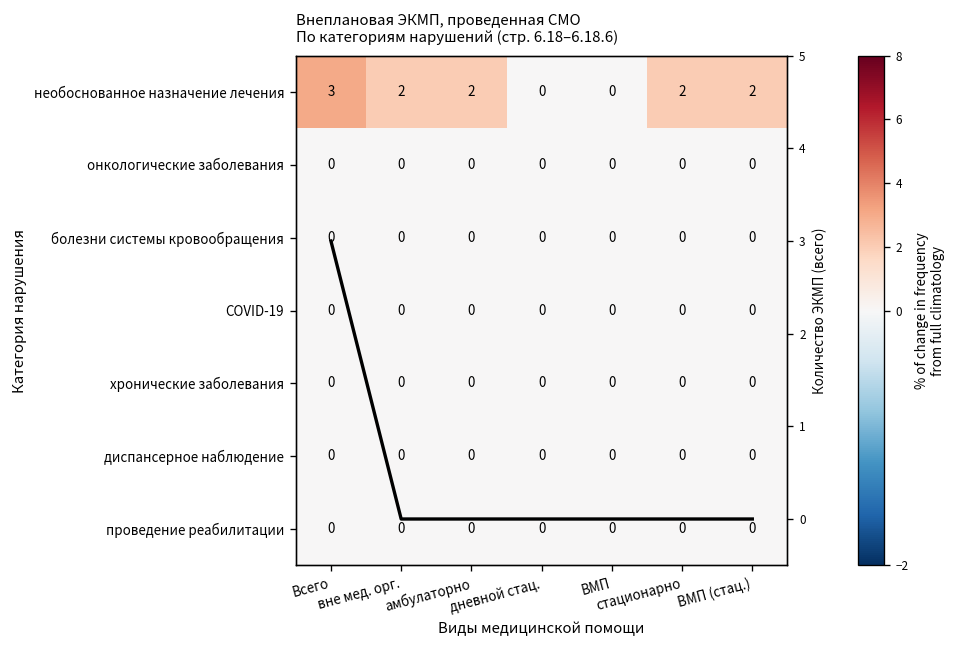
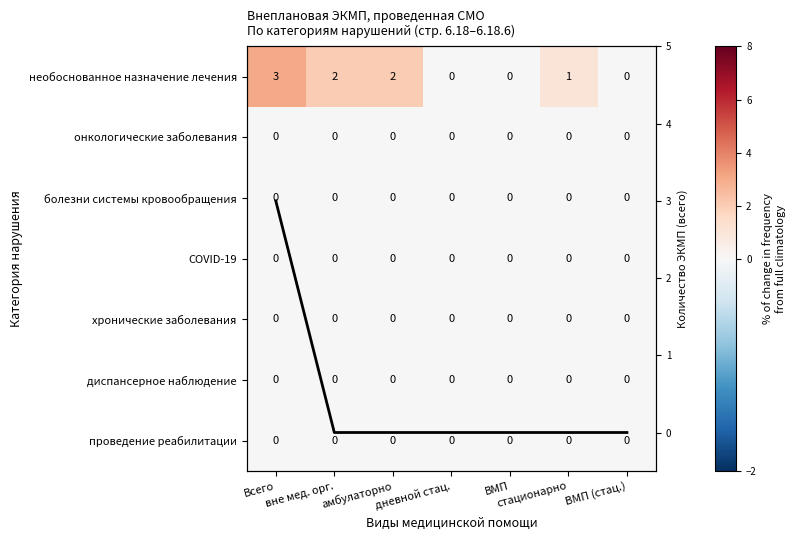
  {
    "необоснованное назначение лечения": {
      "Всего": 3,
      "вне мед. орг.": 2,
      "амбулаторно": 2,
      "дневной стац.": 0,
      "ВМП": 0,
-     "стационарно": 2,
-     "ВМП (стац.)": 2
+     "стационарно": 1,
+     "ВМП (стац.)": 0
    },
    "онкологические заболевания": {
      "Всего": 0,
      "вне мед. орг.": 0,
      "амбулаторно": 0,
      "дневной стац.": 0,
      "ВМП": 0,
      "стационарно": 0,
      "ВМП (стац.)": 0
    },
    "болезни системы кровообращения": {
      "вне мед. орг.": 0,
      "амбулаторно": 0,
      "дневной стац.": 0,
      "ВМП": 0,
      "стационарно": 0,
      "ВМП (стац.)": 0
    },
    "COVID-19": {
      "Всего": 0,
      "вне мед. орг.": 0,
      "амбулаторно": 0,
      "дневной стац.": 0,
      "ВМП": 0,
      "стационарно": 0,
      "ВМП (стац.)": 0
    },
    "хронические заболевания": {
      "Всего": 0,
      "вне мед. орг.": 0,
      "амбулаторно": 0,
      "дневной стац.": 0,
      "ВМП": 0,
      "стационарно": 0,
      "ВМП (стац.)": 0
    },
    "диспансерное наблюдение": {
      "Всего": 0,
      "вне мед. орг.": 0,
      "амбулаторно": 0,
      "дневной стац.": 0,
      "ВМП": 0,
      "стационарно": 0,
      "ВМП (стац.)": 0
    },
    "проведение реабилитации": {
      "Всего": 0,
      "вне мед. орг.": 0,
      "амбулаторно": 0,
      "дневной стац.": 0,
      "ВМП": 0,
      "стационарно": 0,
      "ВМП (стац.)": 0
    }
  }
